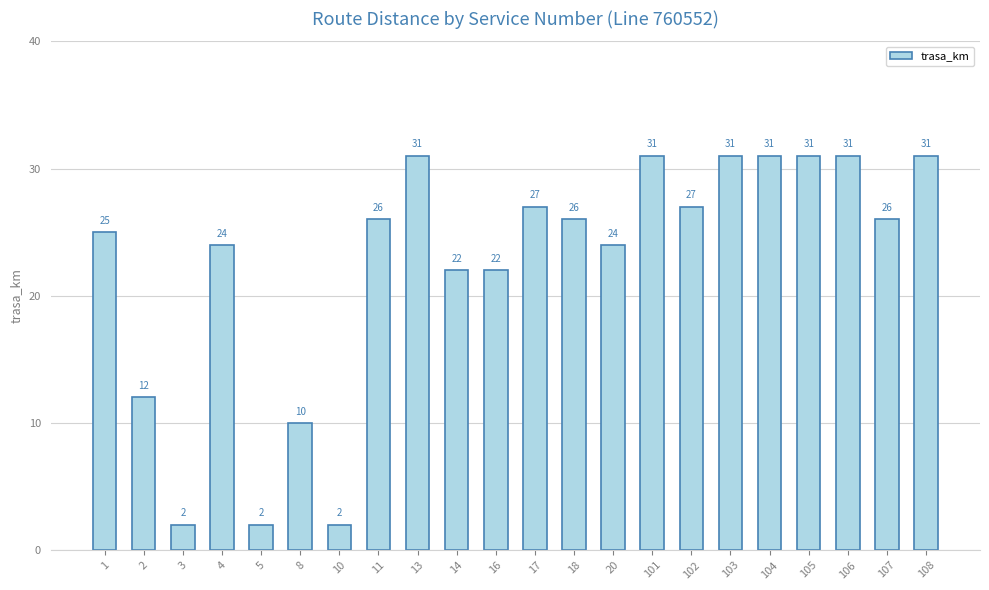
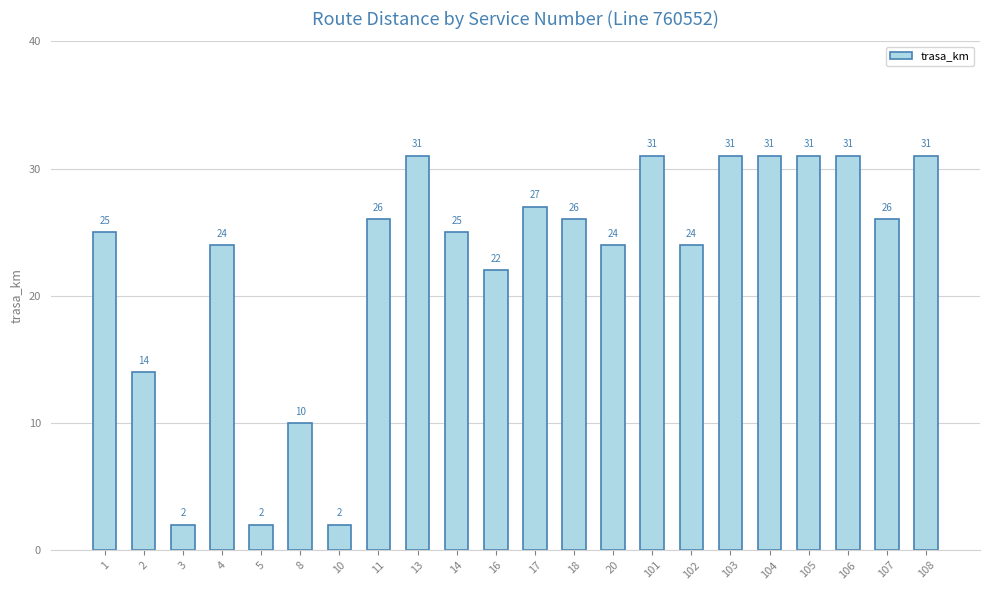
  {
    "1": 25,
-   "2": 12,
+   "2": 14,
    "3": 2,
    "4": 24,
    "5": 2,
    "8": 10,
    "10": 2,
    "11": 26,
    "13": 31,
-   "14": 22,
+   "14": 25,
    "16": 22,
    "17": 27,
    "18": 26,
    "20": 24,
    "101": 31,
-   "102": 27,
+   "102": 24,
    "103": 31,
    "104": 31,
    "105": 31,
    "106": 31,
    "107": 26,
    "108": 31
  }
